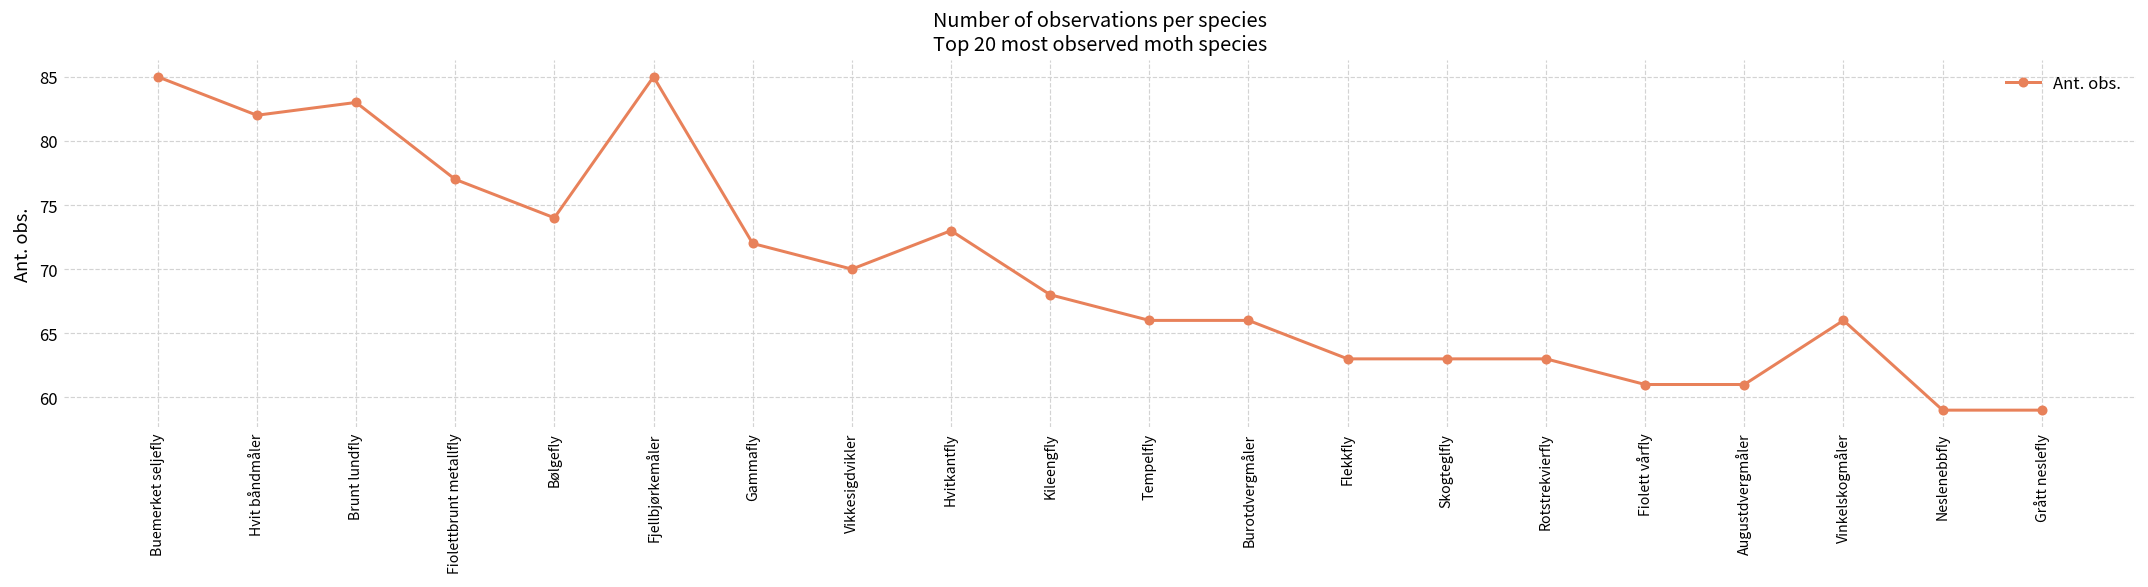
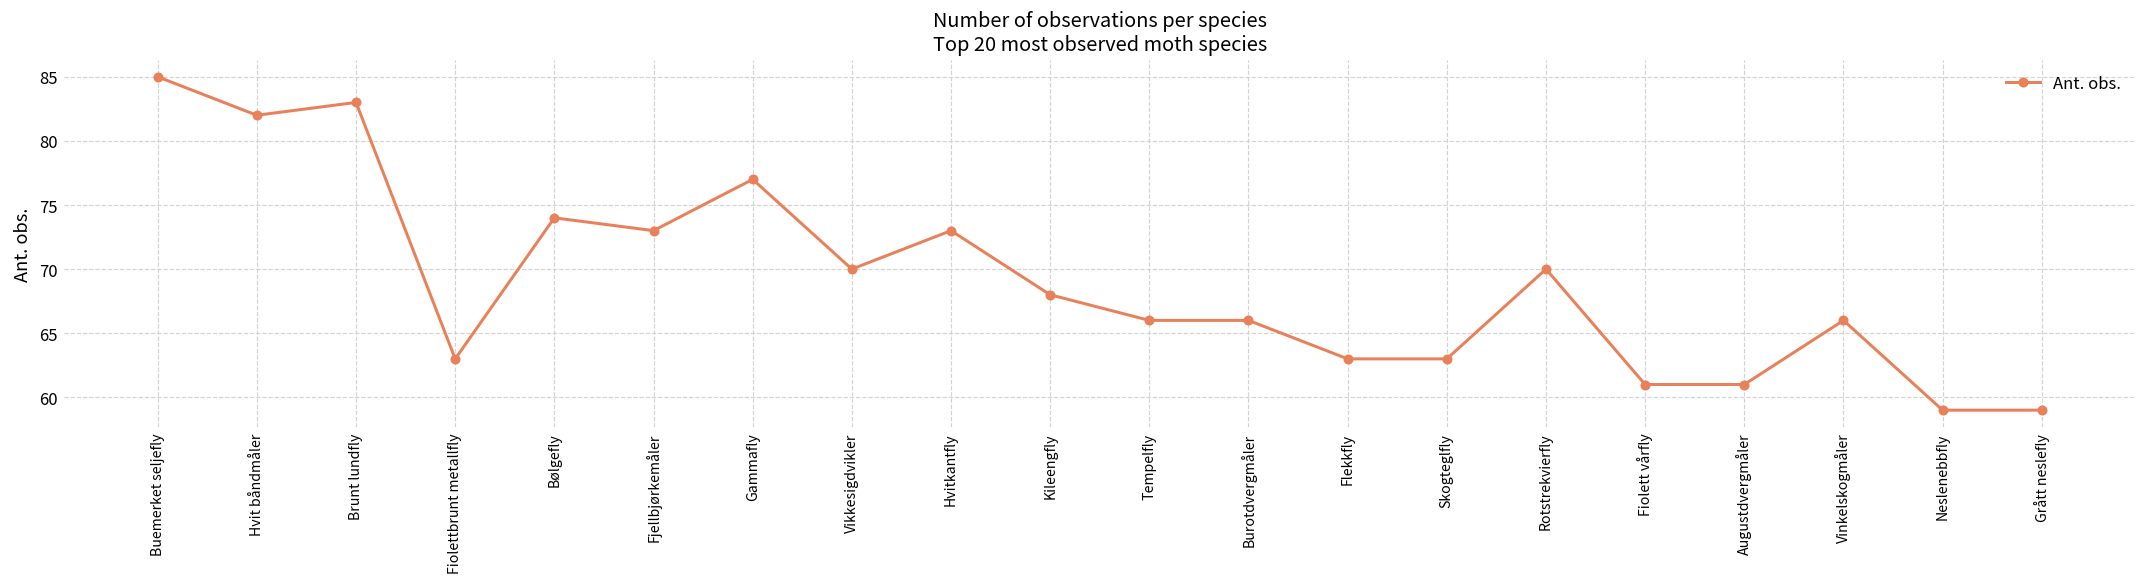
  {
    "Buemerket seljefly": 85,
    "Hvit båndmåler": 82,
    "Brunt lundfly": 83,
-   "Fiolettbrunt metallfly": 77,
+   "Fiolettbrunt metallfly": 63,
    "Bølgefly": 74,
-   "Fjellbjørkemåler": 85,
-   "Gammafly": 72,
+   "Fjellbjørkemåler": 73,
+   "Gammafly": 77,
    "Vikkesigdvikler": 70,
    "Hvitkantfly": 73,
    "Kileengfly": 68,
    "Tempelfly": 66,
    "Burotdvergmåler": 66,
    "Flekkfly": 63,
    "Skogteglfly": 63,
-   "Rotstrekvierfly": 63,
+   "Rotstrekvierfly": 70,
    "Fiolett vårfly": 61,
    "Augustdvergmåler": 61,
    "Vinkelskogmåler": 66,
    "Neslenebbfly": 59,
    "Grått neslefly": 59
  }
